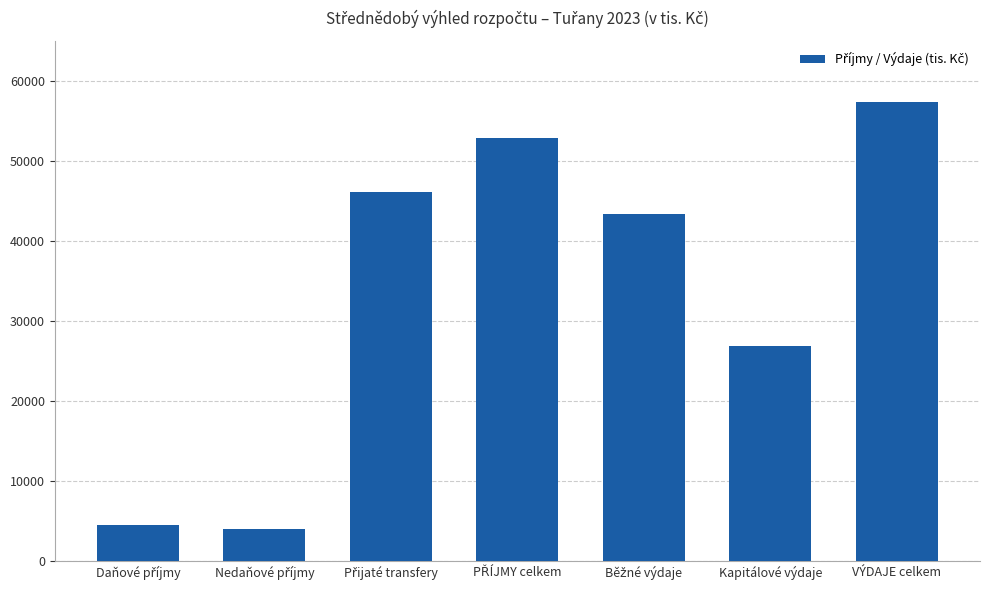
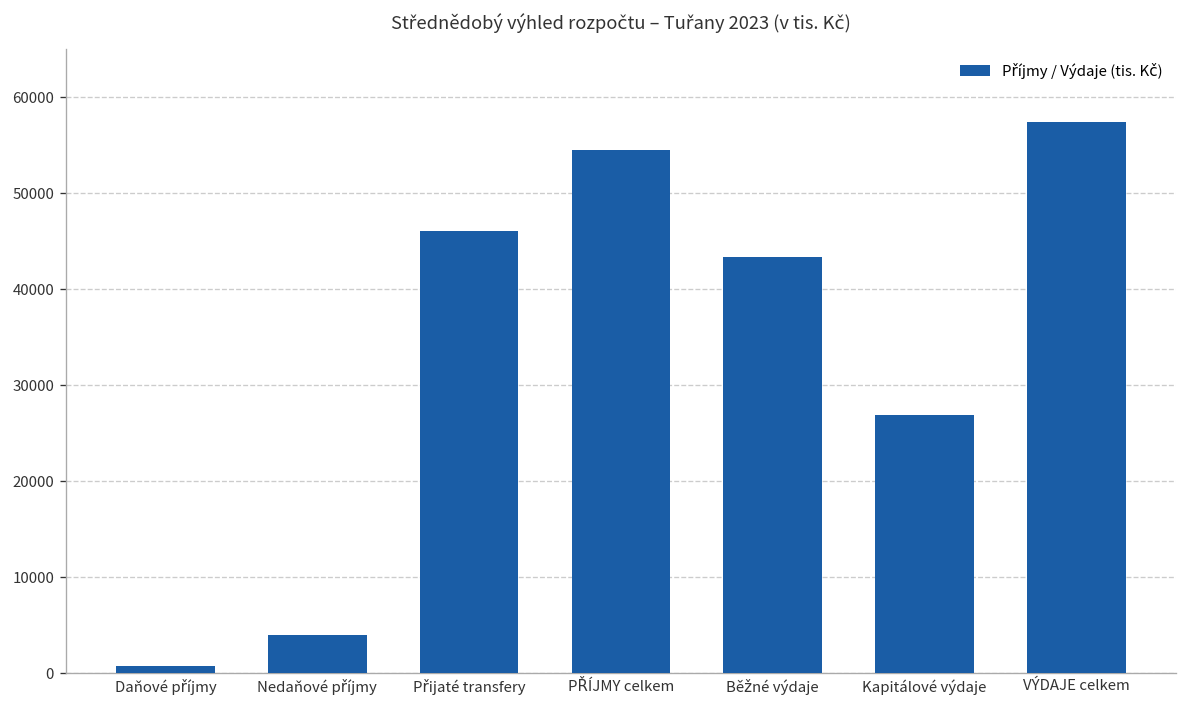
  {
-   "Daňové příjmy": 5000,
+   "Daňové příjmy": 1000,
    "Nedaňové příjmy": 4000,
    "Přijaté transfery": 46000,
-   "PŘÍJMY celkem": 53000,
+   "PŘÍJMY celkem": 54000,
    "Běžné výdaje": 43000,
    "Kapitálové výdaje": 27000,
    "VÝDAJE celkem": 57000
  }
